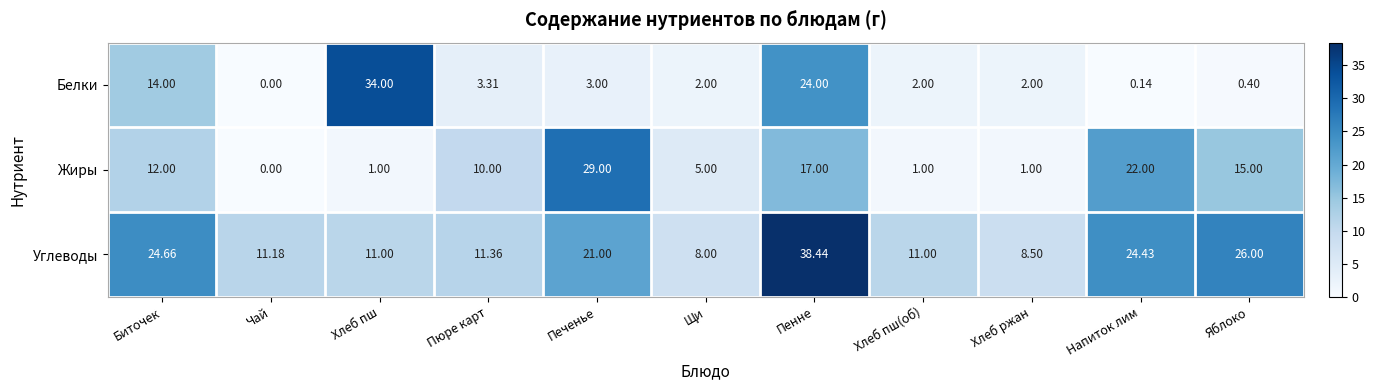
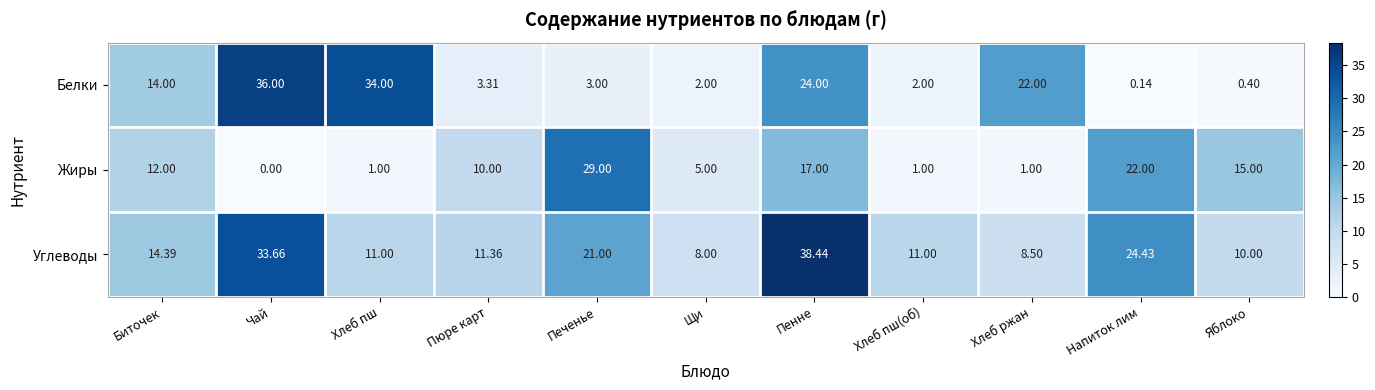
  {
    "Белки": {
      "Биточек": 14.00,
-     "Чай": 0.00,
+     "Чай": 36.00,
      "Хлеб пш": 34.00,
      "Пюре карт": 3.31,
      "Печенье": 3.00,
      "Щи": 2.00,
      "Пенне": 24.00,
      "Хлеб пш(об)": 2.00,
-     "Хлеб ржан": 2.00,
+     "Хлеб ржан": 22.00,
      "Напиток лим": 0.14,
      "Яблоко": 0.40
    },
    "Жиры": {
      "Биточек": 12.00,
      "Чай": 0.00,
      "Хлеб пш": 1.00,
      "Пюре карт": 10.00,
      "Печенье": 29.00,
      "Щи": 5.00,
      "Пенне": 17.00,
      "Хлеб пш(об)": 1.00,
      "Хлеб ржан": 1.00,
      "Напиток лим": 22.00,
      "Яблоко": 15.00
    },
    "Углеводы": {
-     "Биточек": 24.66,
-     "Чай": 11.18,
+     "Биточек": 14.39,
+     "Чай": 33.66,
      "Хлеб пш": 11.00,
      "Пюре карт": 11.36,
      "Печенье": 21.00,
      "Щи": 8.00,
      "Пенне": 38.44,
      "Хлеб пш(об)": 11.00,
      "Хлеб ржан": 8.50,
      "Напиток лим": 24.43,
-     "Яблоко": 26.00
+     "Яблоко": 10.00
    }
  }
